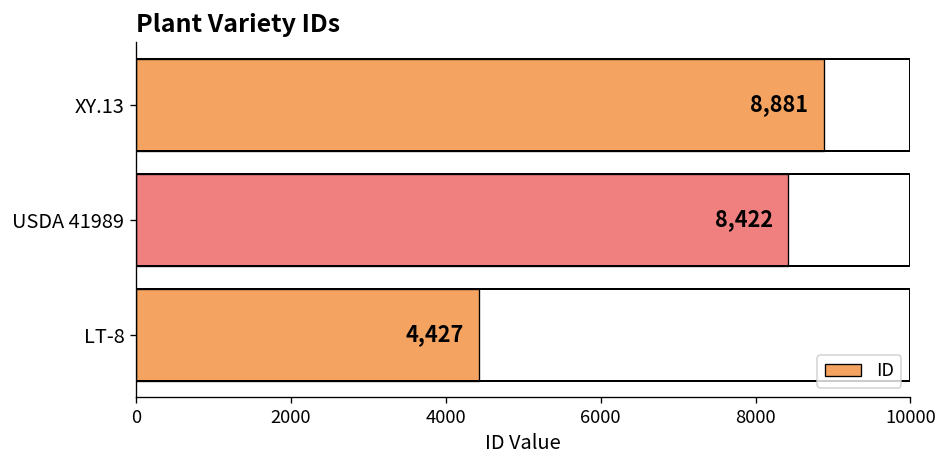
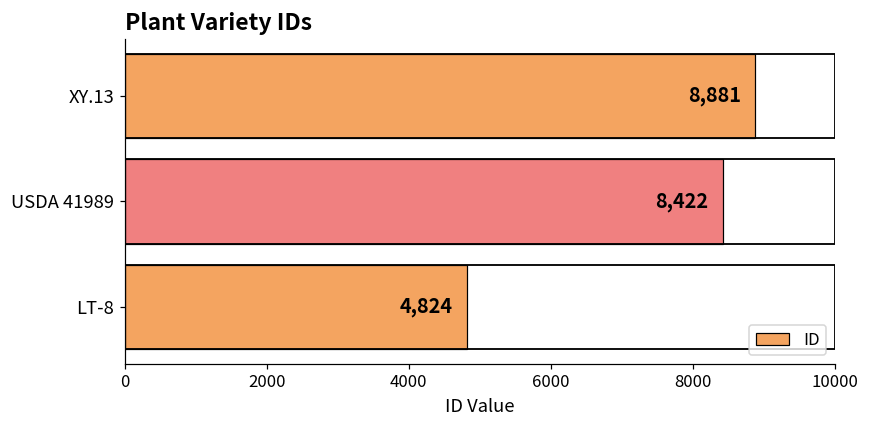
  {
    "XY.13": "8,881",
    "USDA 41989": "8,422",
-   "LT-8": "4,427"
+   "LT-8": "4,824"
  }
